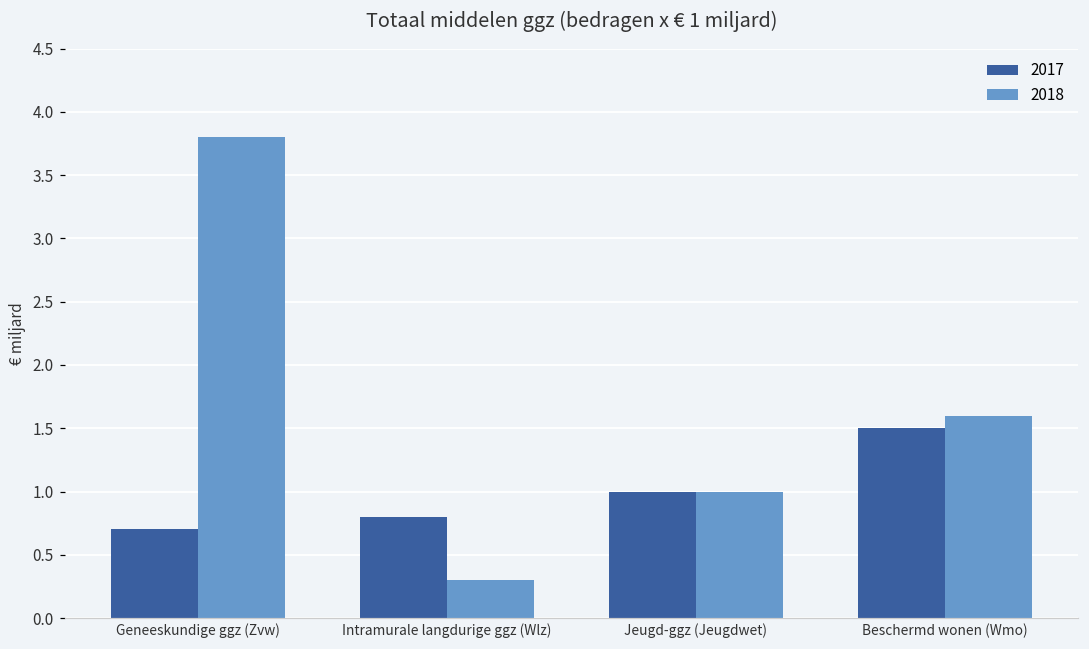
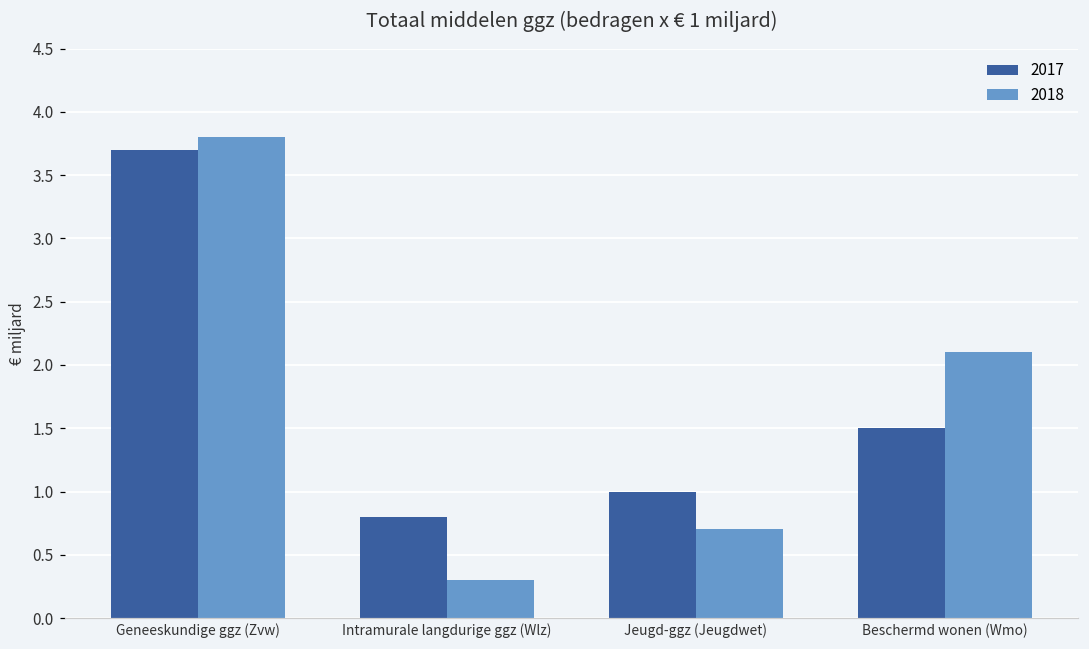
  {
    "2017": {
-     "Geneeskundige ggz (Zvw)": 0.7,
+     "Geneeskundige ggz (Zvw)": 3.7,
      "Intramurale langdurige ggz (Wlz)": 0.8,
      "Jeugd-ggz (Jeugdwet)": 1.0,
      "Beschermd wonen (Wmo)": 1.5
    },
    "2018": {
      "Geneeskundige ggz (Zvw)": 3.8,
      "Intramurale langdurige ggz (Wlz)": 0.3,
-     "Jeugd-ggz (Jeugdwet)": 1.0,
-     "Beschermd wonen (Wmo)": 1.6
+     "Jeugd-ggz (Jeugdwet)": 0.7,
+     "Beschermd wonen (Wmo)": 2.1
    }
  }
